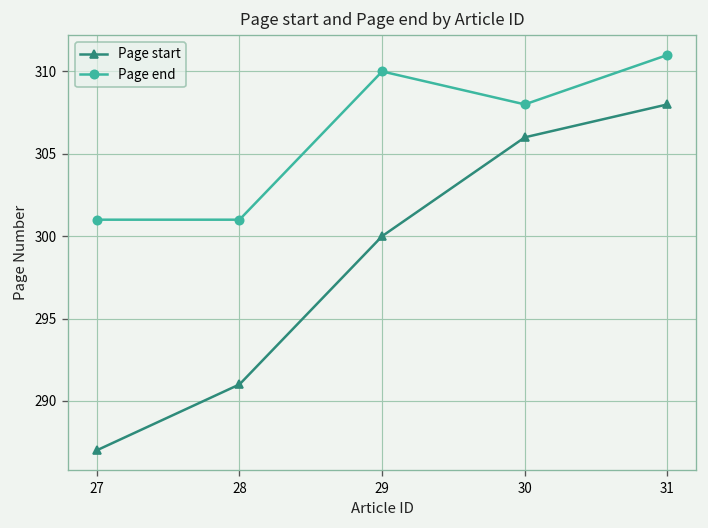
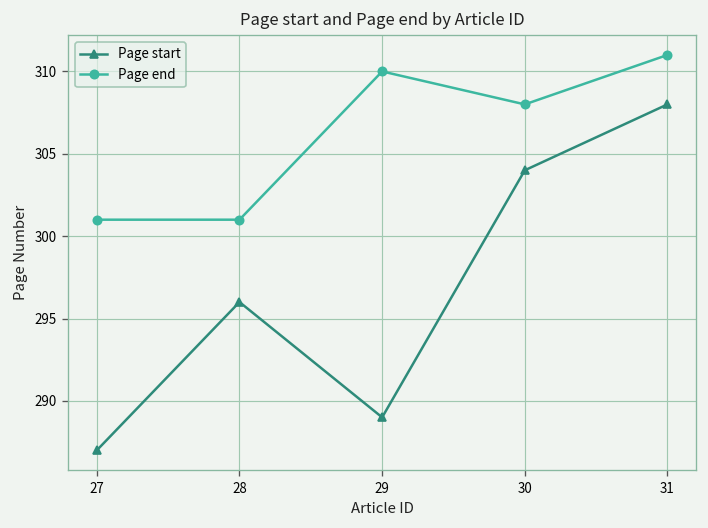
  {
    "Page start": {
      "27": 287,
-     "28": 291,
-     "29": 300,
-     "30": 306,
+     "28": 296,
+     "29": 289,
+     "30": 304,
      "31": 308
    },
    "Page end": {
      "27": 301,
      "28": 301,
      "29": 310,
      "30": 308,
      "31": 311
    }
  }
